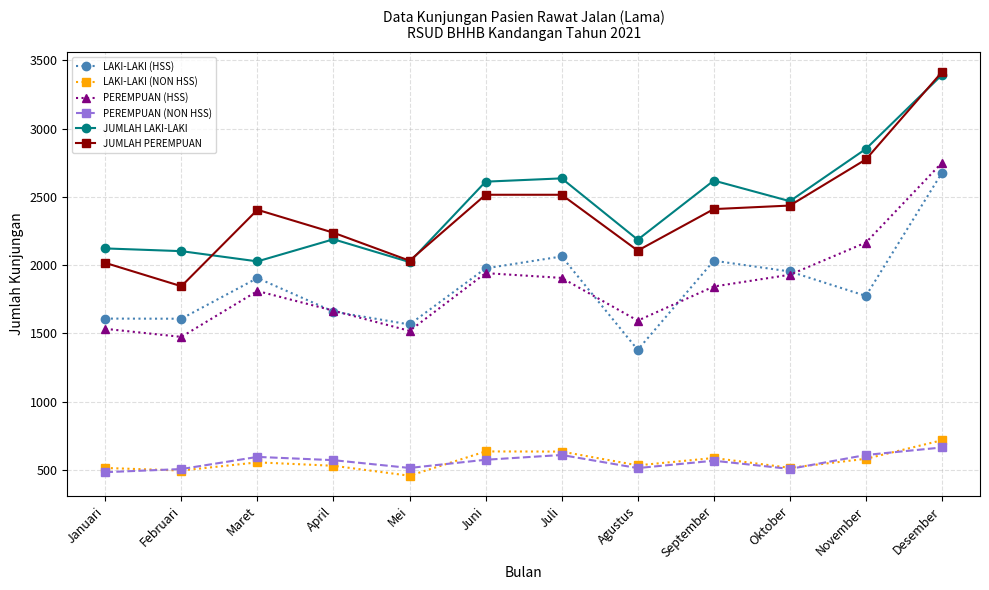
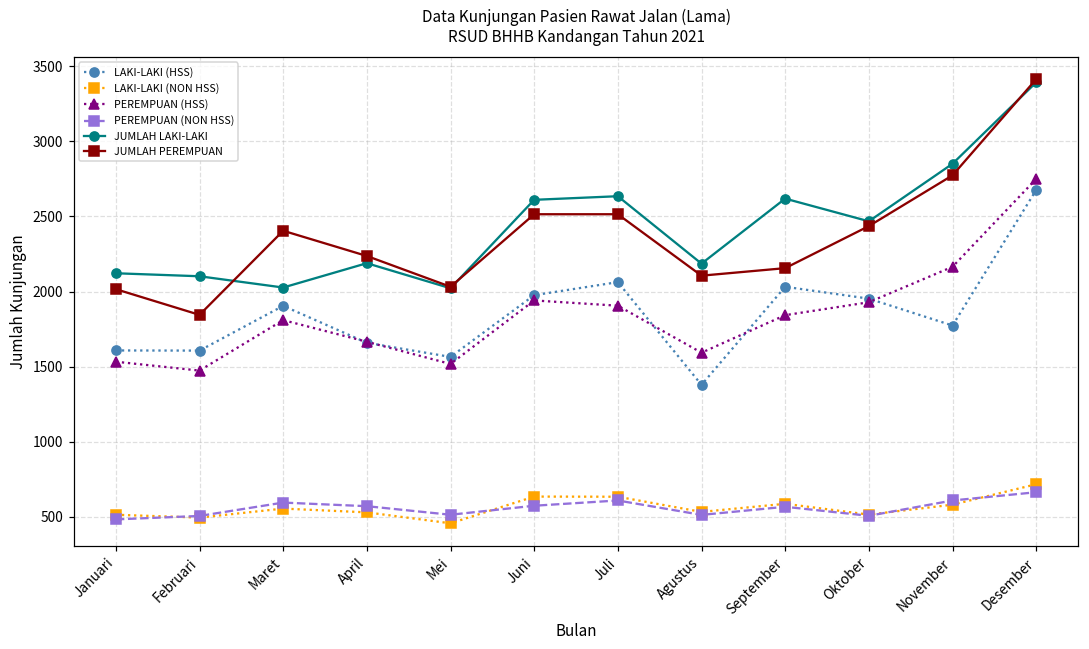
  {
    "LAKI-LAKI (HSS)": {
      "Januari": 1610,
      "Februari": 1610,
      "Maret": 1910,
      "Mei": 1570,
      "Juni": 1980,
      "Juli": 2060,
      "Agustus": 1380,
      "September": 2030,
      "Oktober": 1950,
      "November": 1770,
      "Desember": 2680
    },
    "LAKI-LAKI (NON HSS)": {
      "Januari": 510,
      "Maret": 560,
      "April": 530,
      "Mei": 460,
      "Juni": 640,
      "Juli": 630,
      "Agustus": 530,
      "September": 590,
      "November": 580,
      "Desember": 720
    },
    "PEREMPUAN (HSS)": {
      "Januari": 1530,
      "Februari": 1470,
      "Maret": 1810,
      "Mei": 1520,
      "Juni": 1940,
      "Juli": 1910,
      "Agustus": 1590,
      "September": 1840,
      "Oktober": 1930,
      "November": 2170,
      "Desember": 2750
    },
    "PEREMPUAN (NON HSS)": {
      "Januari": 480,
      "Maret": 600,
      "April": 570,
      "Mei": 510,
      "Juni": 570,
      "Juli": 610,
      "Agustus": 510,
      "September": 570,
      "November": 610,
      "Desember": 660
    },
    "JUMLAH LAKI-LAKI": {
      "Januari": 2120,
      "Februari": 2100,
      "Maret": 2030,
      "April": 2190,
      "Juni": 2610,
      "Juli": 2640,
      "Agustus": 2190,
      "September": 2620,
      "Oktober": 2470,
      "November": 2850,
      "Desember": 3390
    },
    "JUMLAH PEREMPUAN": {
      "Januari": 2020,
      "Februari": 1850,
      "Maret": 2410,
      "April": 2240,
      "Juni": 2520,
      "Juli": 2520,
      "Agustus": 2110,
-     "September": 2410,
+     "September": 2160,
      "Oktober": 2440,
      "November": 2770,
      "Desember": 3410
    }
  }
